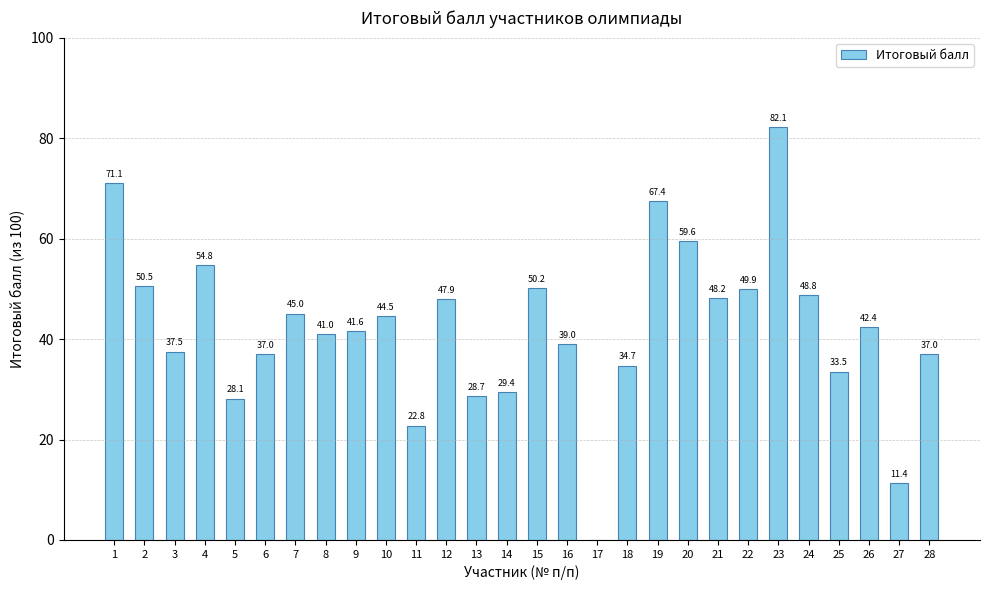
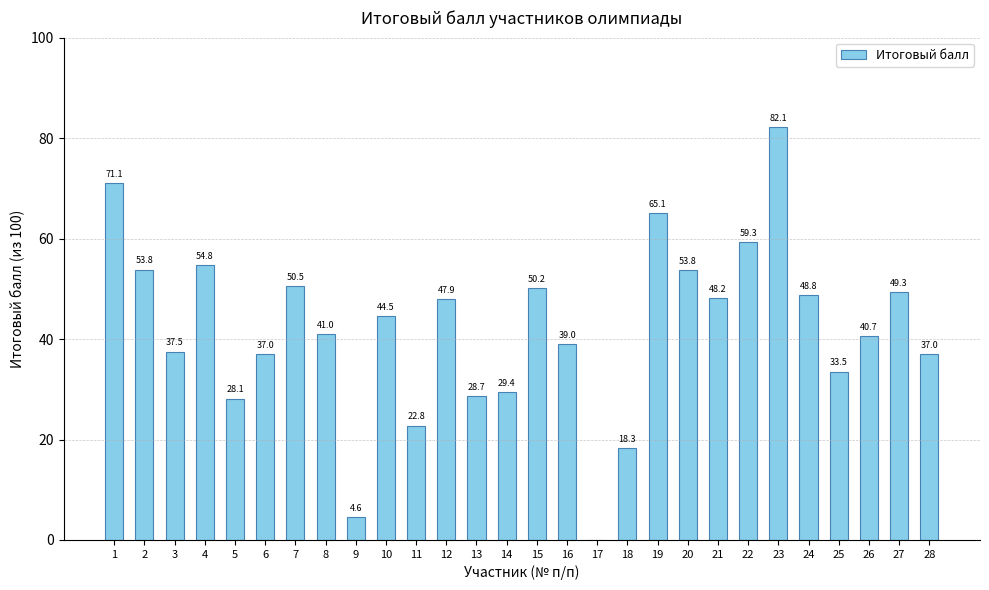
  {
    "1": 71.1,
-   "2": 50.5,
+   "2": 53.8,
    "3": 37.5,
    "4": 54.8,
    "5": 28.1,
    "6": 37.0,
-   "7": 45.0,
+   "7": 50.5,
    "8": 41.0,
-   "9": 41.6,
+   "9": 4.6,
    "10": 44.5,
    "11": 22.8,
    "12": 47.9,
    "13": 28.7,
    "14": 29.4,
    "15": 50.2,
    "16": 39.0,
-   "18": 34.7,
-   "19": 67.4,
-   "20": 59.6,
+   "18": 18.3,
+   "19": 65.1,
+   "20": 53.8,
    "21": 48.2,
-   "22": 49.9,
+   "22": 59.3,
    "23": 82.1,
    "24": 48.8,
    "25": 33.5,
-   "26": 42.4,
-   "27": 11.4,
+   "26": 40.7,
+   "27": 49.3,
    "28": 37.0
  }
